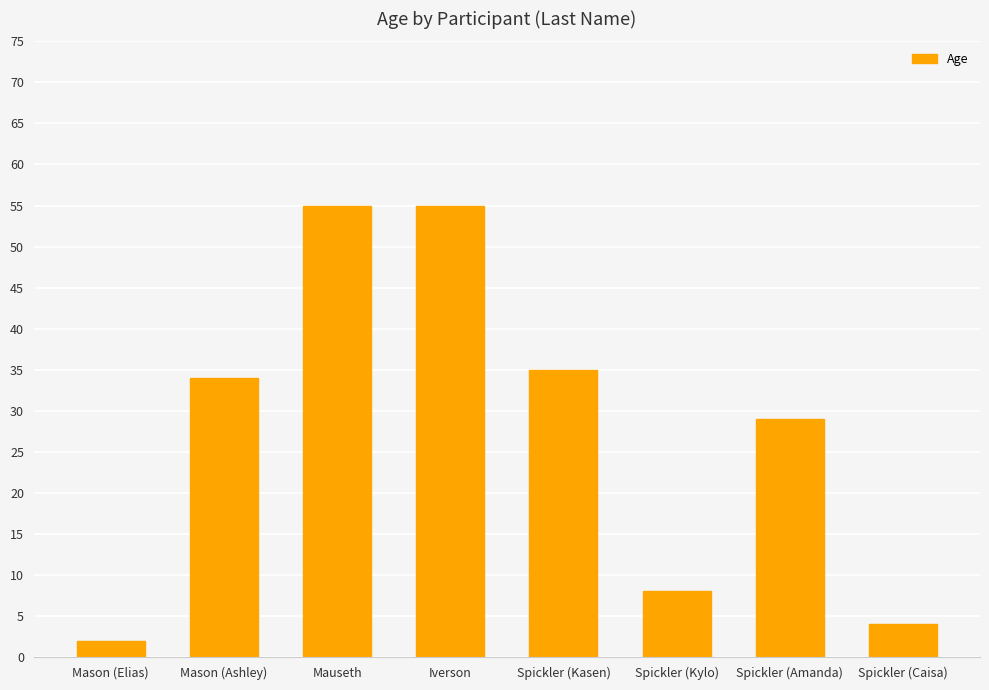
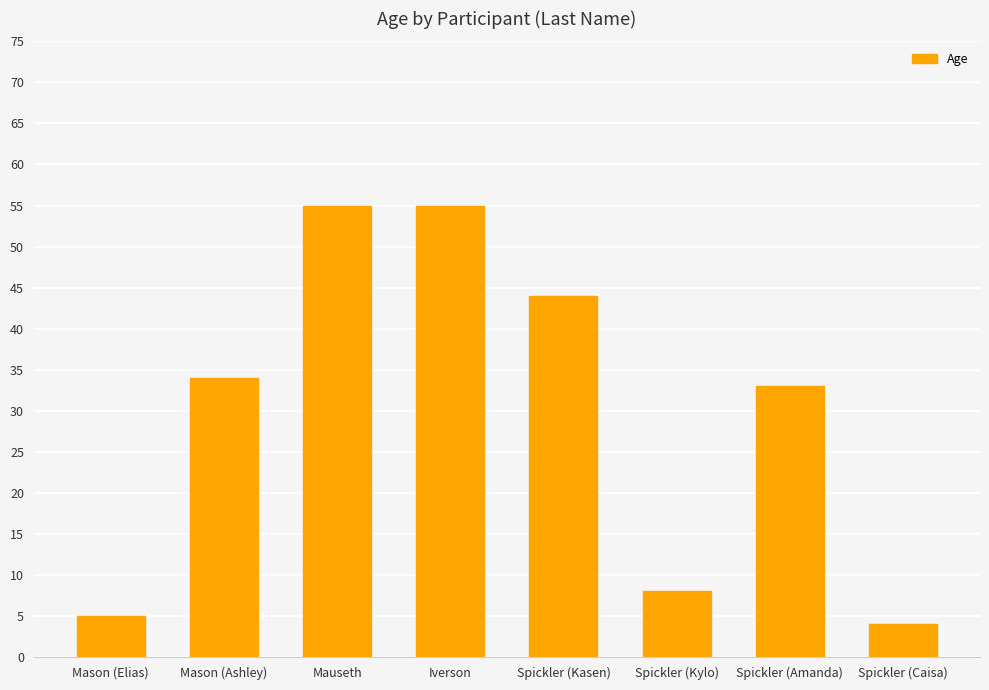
  {
-   "Mason (Elias)": 2,
+   "Mason (Elias)": 5,
    "Mason (Ashley)": 34,
    "Mauseth": 55,
    "Iverson": 55,
-   "Spickler (Kasen)": 35,
+   "Spickler (Kasen)": 44,
    "Spickler (Kylo)": 8,
-   "Spickler (Amanda)": 29,
+   "Spickler (Amanda)": 33,
    "Spickler (Caisa)": 4
  }
